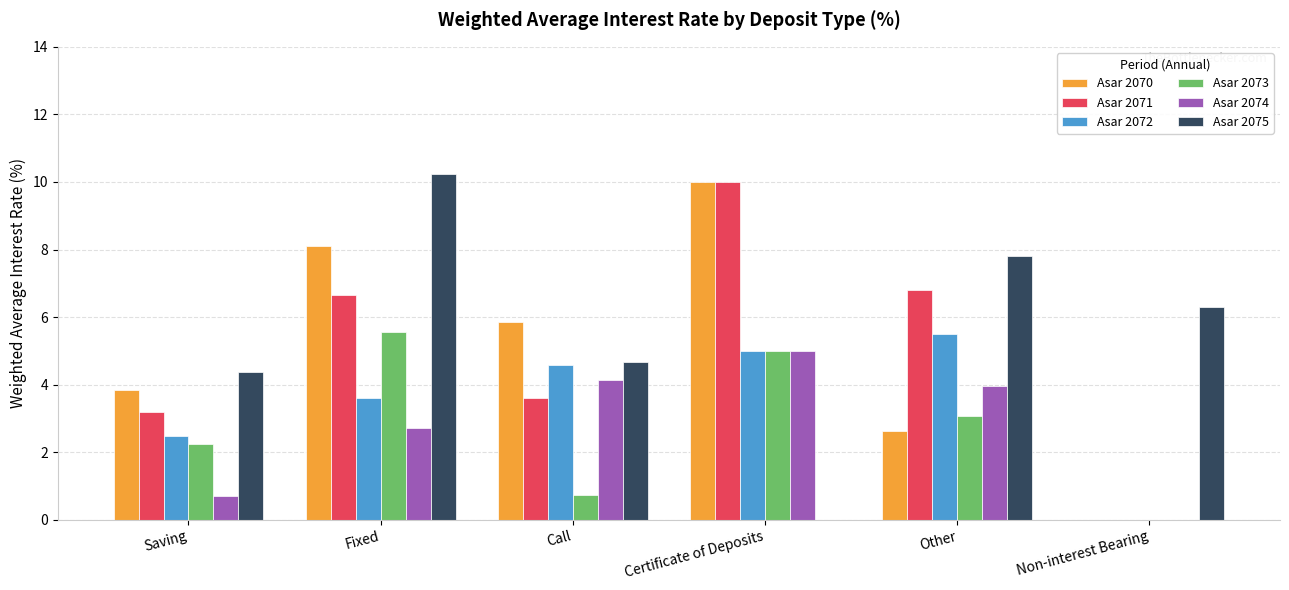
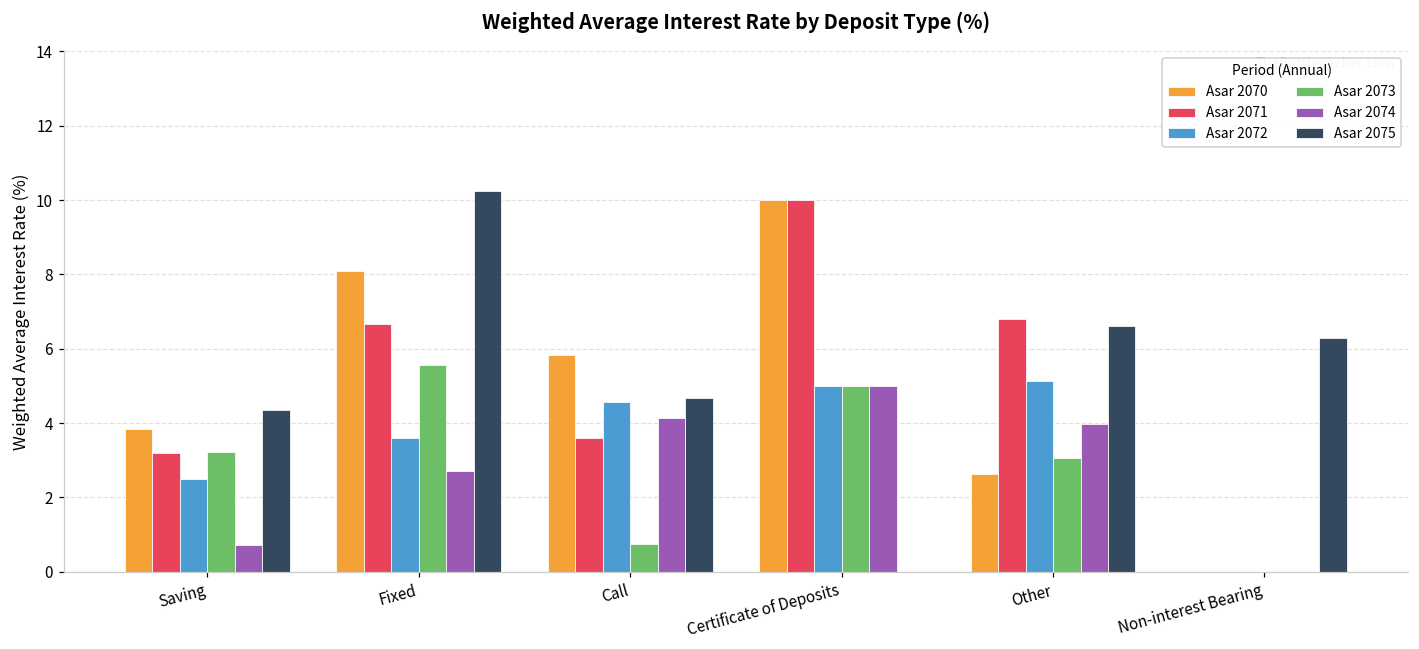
  {
    "Asar 2070": {
      "Saving": 3.9,
      "Fixed": 8.1,
      "Call": 5.8,
      "Certificate of Deposits": 10.0,
      "Other": 2.6,
      "Non-interest Bearing": 0.0
    },
    "Asar 2071": {
      "Saving": 3.2,
      "Fixed": 6.7,
      "Call": 3.6,
      "Certificate of Deposits": 10.0,
      "Other": 6.8,
      "Non-interest Bearing": 0.0
    },
    "Asar 2072": {
      "Saving": 2.5,
      "Fixed": 3.6,
      "Call": 4.6,
      "Certificate of Deposits": 5.0,
-     "Other": 5.5,
+     "Other": 5.1,
      "Non-interest Bearing": 0.0
    },
    "Asar 2073": {
-     "Saving": 2.2,
+     "Saving": 3.2,
      "Fixed": 5.6,
      "Call": 0.7,
      "Certificate of Deposits": 5.0,
      "Other": 3.1,
      "Non-interest Bearing": 0.0
    },
    "Asar 2074": {
      "Saving": 0.7,
      "Fixed": 2.7,
      "Call": 4.1,
      "Certificate of Deposits": 5.0,
      "Other": 4.0,
      "Non-interest Bearing": 0.0
    },
    "Asar 2075": {
      "Saving": 4.4,
      "Fixed": 10.2,
      "Call": 4.7,
      "Certificate of Deposits": 0.0,
-     "Other": 7.8,
+     "Other": 6.6,
      "Non-interest Bearing": 6.3
    }
  }
